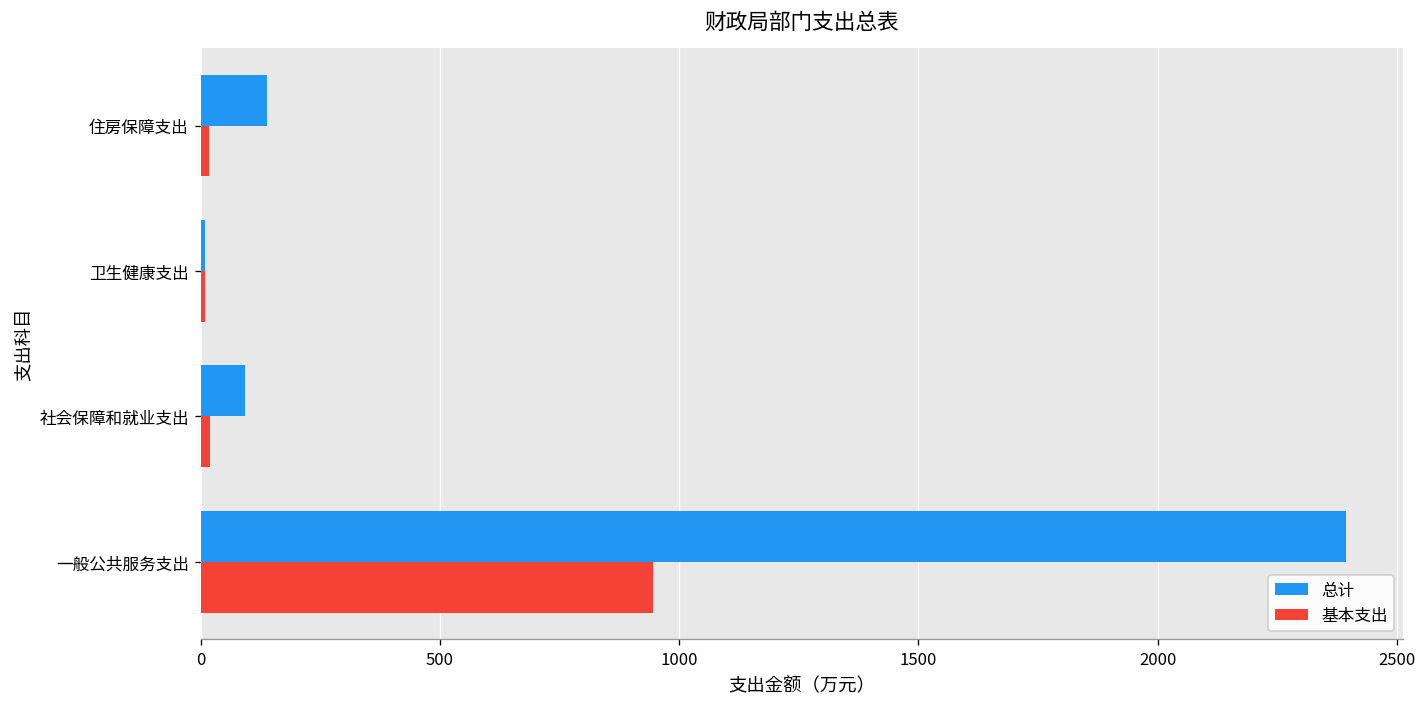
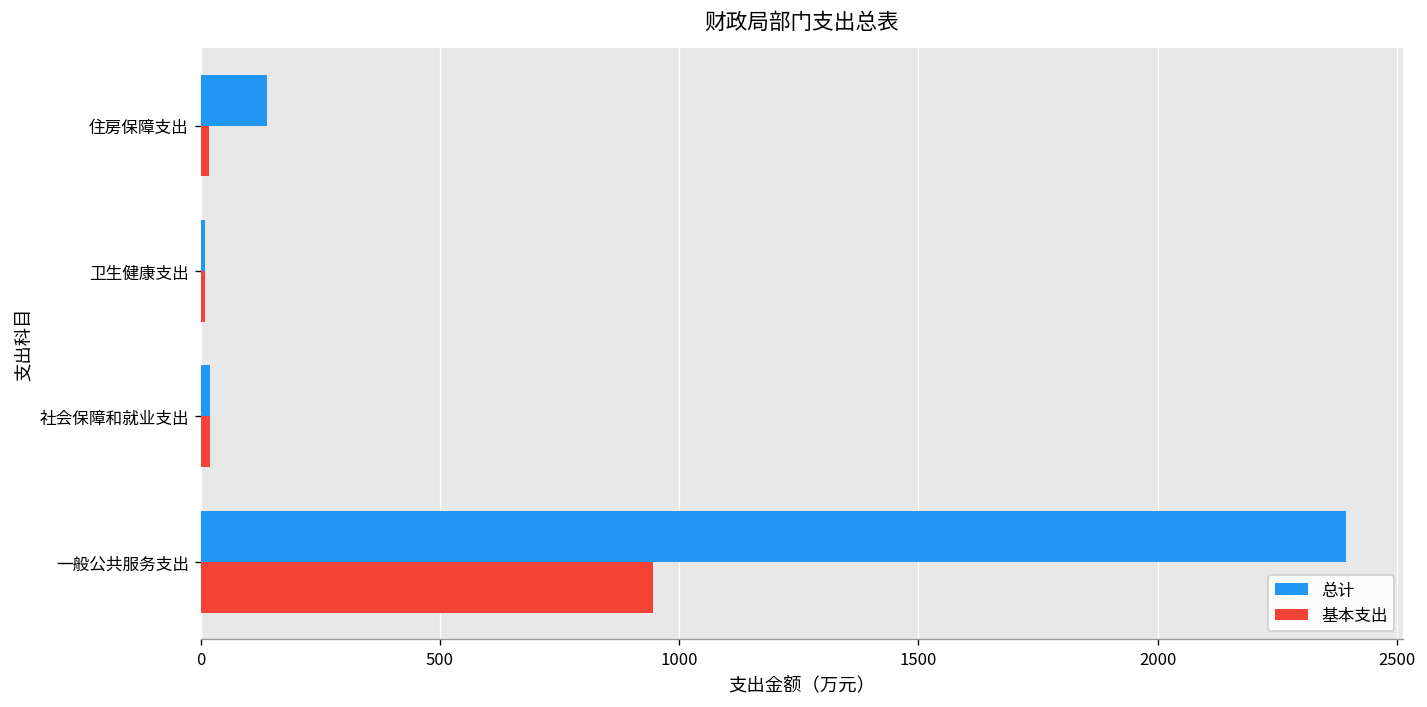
  {
    "总计": {
      "住房保障支出": 140,
      "卫生健康支出": 10,
-     "社会保障和就业支出": 90,
+     "社会保障和就业支出": 20,
      "一般公共服务支出": 2390
    },
    "基本支出": {
      "住房保障支出": 20,
      "卫生健康支出": 10,
      "社会保障和就业支出": 20,
      "一般公共服务支出": 940
    }
  }
